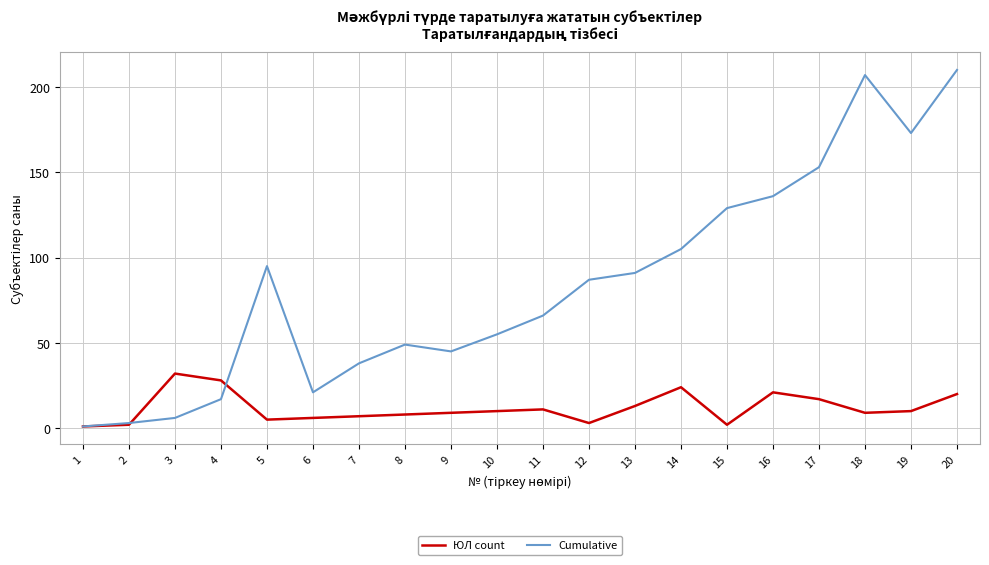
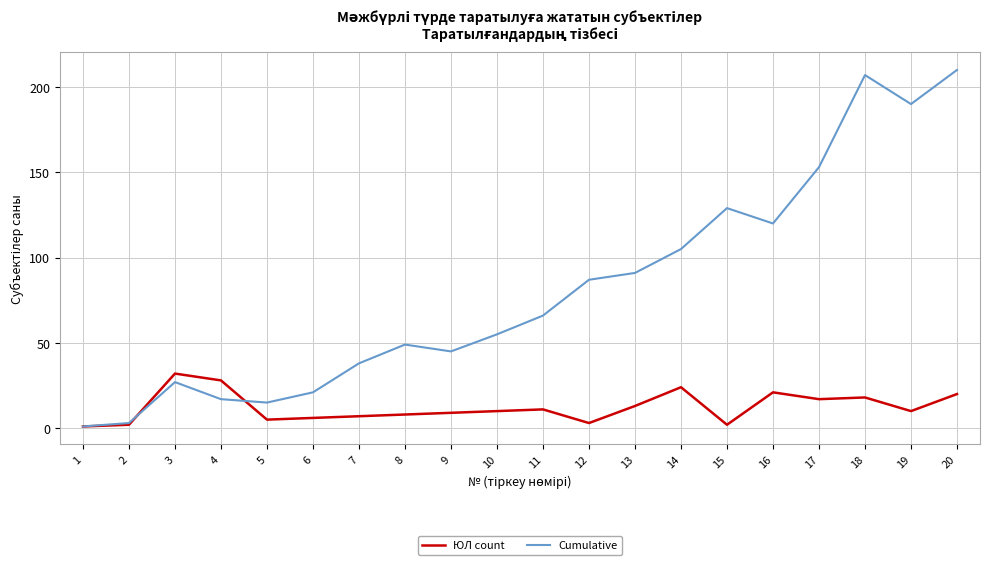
  {
    "ЮЛ count": {
      "3": 32,
      "4": 28,
      "5": 5,
      "6": 6,
      "7": 7,
      "8": 8,
      "9": 9,
      "10": 10,
      "11": 11,
      "12": 3,
      "13": 13,
      "14": 24,
      "15": 2,
      "16": 21,
      "17": 17,
-     "18": 9,
+     "18": 18,
      "19": 10,
      "20": 20
    },
    "Cumulative": {
-     "3": 6,
+     "3": 27,
      "4": 17,
-     "5": 95,
+     "5": 15,
      "6": 21,
      "7": 38,
      "8": 49,
      "9": 45,
      "10": 55,
      "11": 66,
      "12": 87,
      "13": 91,
      "14": 105,
      "15": 129,
-     "16": 136,
+     "16": 120,
      "17": 153,
      "18": 207,
-     "19": 173,
+     "19": 190,
      "20": 210
    }
  }
